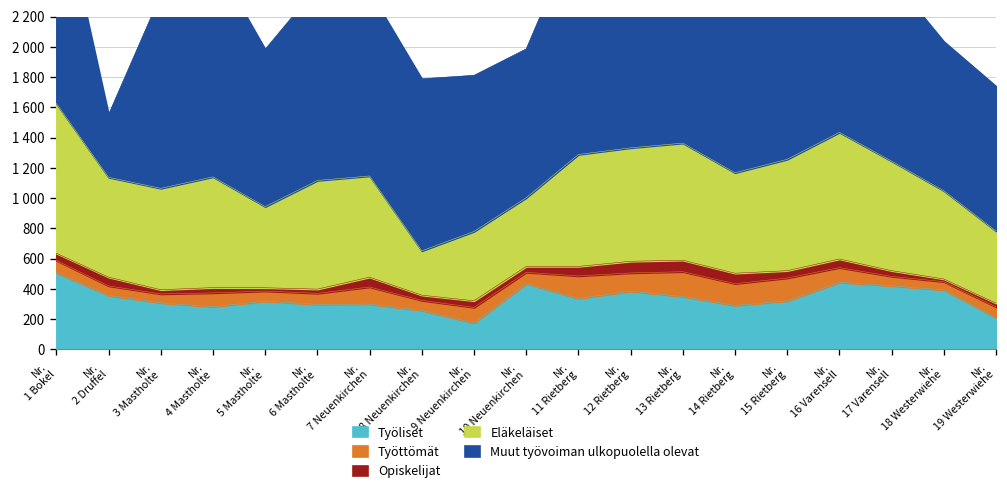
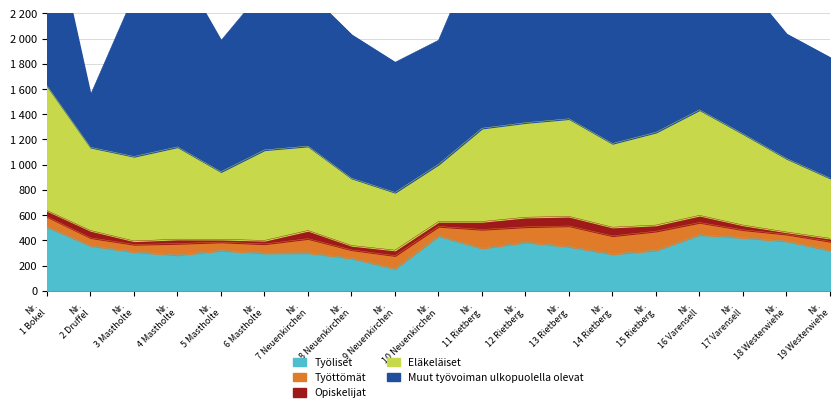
  {
    "Työliset": {
      "Nr. 1 Bokel": 510,
      "Nr. 2 Druffel": 360,
      "Nr. 3 Mastholte": 310,
      "Nr. 4 Mastholte": 280,
      "Nr. 5 Mastholte": 320,
      "Nr. 6 Mastholte": 300,
      "Nr. 7 Neuenkirchen": 300,
      "Nr. 8 Neuenkirchen": 260,
      "Nr. 9 Neuenkirchen": 180,
      "Nr. 10 Neuenkirchen": 440,
      "Nr. 11 Rietberg": 340,
      "Nr. 12 Rietberg": 390,
      "Nr. 13 Rietberg": 350,
      "Nr. 14 Rietberg": 290,
      "Nr. 15 Rietberg": 320,
      "Nr. 16 Varensell": 440,
      "Nr. 17 Varensell": 420,
      "Nr. 18 Westerwiehe": 390,
-     "Nr. 19 Westerwiehe": 210
+     "Nr. 19 Westerwiehe": 320
    },
    "Työttömät": {
      "Nr. 1 Bokel": 590,
      "Nr. 2 Druffel": 420,
      "Nr. 3 Mastholte": 370,
      "Nr. 4 Mastholte": 370,
      "Nr. 5 Mastholte": 390,
      "Nr. 6 Mastholte": 370,
      "Nr. 7 Neuenkirchen": 410,
      "Nr. 8 Neuenkirchen": 320,
      "Nr. 9 Neuenkirchen": 280,
      "Nr. 10 Neuenkirchen": 510,
      "Nr. 11 Rietberg": 490,
      "Nr. 12 Rietberg": 510,
      "Nr. 13 Rietberg": 510,
      "Nr. 14 Rietberg": 440,
      "Nr. 15 Rietberg": 470,
      "Nr. 16 Varensell": 540,
      "Nr. 17 Varensell": 480
    },
    "Opiskelijat": {
      "Nr. 1 Bokel": 640,
      "Nr. 2 Druffel": 480,
      "Nr. 3 Mastholte": 400,
      "Nr. 4 Mastholte": 410,
      "Nr. 5 Mastholte": 410,
      "Nr. 6 Mastholte": 400,
      "Nr. 7 Neuenkirchen": 480,
      "Nr. 8 Neuenkirchen": 360,
      "Nr. 9 Neuenkirchen": 320,
      "Nr. 10 Neuenkirchen": 550,
      "Nr. 11 Rietberg": 550,
      "Nr. 12 Rietberg": 580,
      "Nr. 13 Rietberg": 590,
      "Nr. 14 Rietberg": 500,
      "Nr. 15 Rietberg": 520,
      "Nr. 16 Varensell": 600,
      "Nr. 17 Varensell": 520
    },
    "Eläkeläiset": {
      "Nr. 1 Bokel": 1630,
      "Nr. 2 Druffel": 1140,
      "Nr. 3 Mastholte": 1070,
      "Nr. 4 Mastholte": 1140,
      "Nr. 5 Mastholte": 940,
      "Nr. 6 Mastholte": 1120,
      "Nr. 7 Neuenkirchen": 1150,
-     "Nr. 8 Neuenkirchen": 290,
+     "Nr. 8 Neuenkirchen": 530,
      "Nr. 9 Neuenkirchen": 780,
      "Nr. 10 Neuenkirchen": 1000,
      "Nr. 11 Rietberg": 1290,
      "Nr. 12 Rietberg": 1330,
      "Nr. 13 Rietberg": 1360,
      "Nr. 14 Rietberg": 1170,
      "Nr. 15 Rietberg": 1260,
      "Nr. 16 Varensell": 1440,
      "Nr. 17 Varensell": 1250,
      "Nr. 18 Westerwiehe": 1050
    },
    "Muut työvoiman ulkopuolella olevat": {
      "Nr. 2 Druffel": 420,
      "Nr. 5 Mastholte": 1040,
      "Nr. 8 Neuenkirchen": 1140,
      "Nr. 9 Neuenkirchen": 1030,
      "Nr. 10 Neuenkirchen": 980,
      "Nr. 18 Westerwiehe": 990,
      "Nr. 19 Westerwiehe": 960
    }
  }
